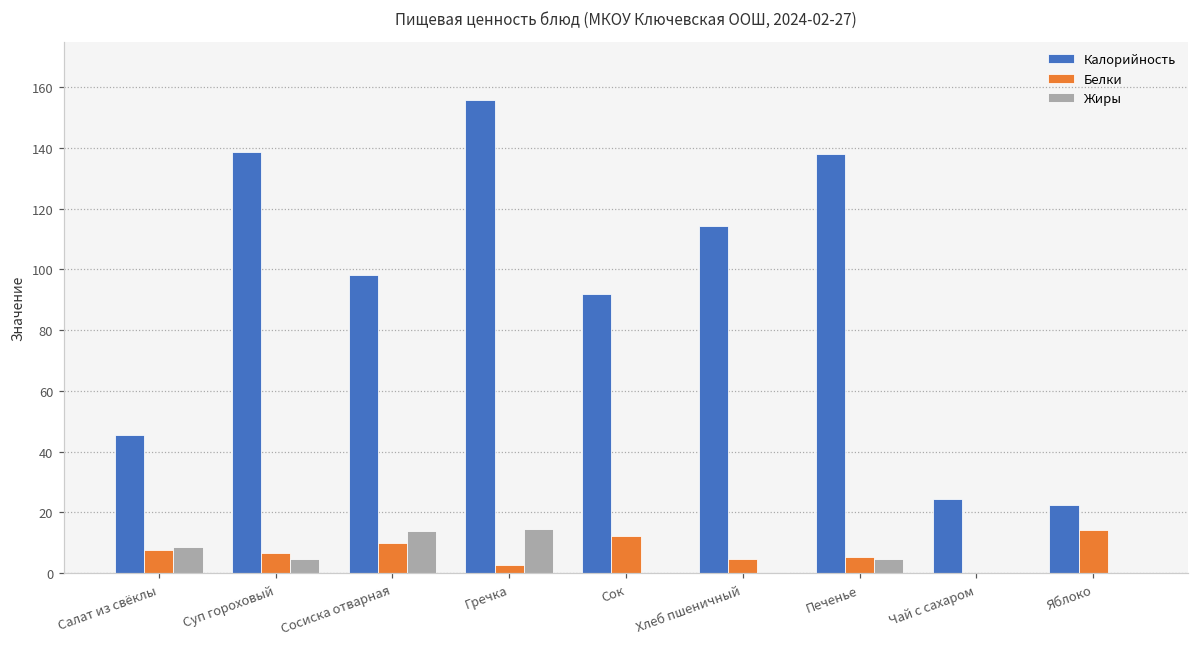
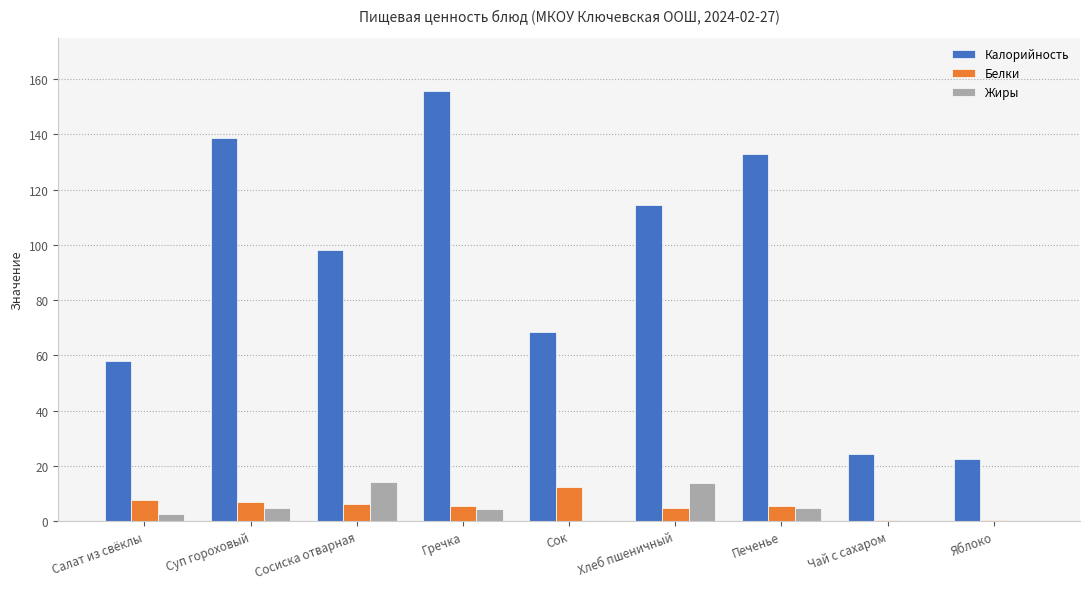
  {
    "Калорийность": {
-     "Салат из свёклы": 46,
+     "Салат из свёклы": 58,
      "Суп гороховый": 139,
      "Сосиска отварная": 98,
      "Гречка": 156,
-     "Сок": 92,
+     "Сок": 68,
      "Хлеб пшеничный": 114,
-     "Печенье": 138,
+     "Печенье": 133,
      "Чай с сахаром": 24,
      "Яблоко": 22
    },
    "Белки": {
      "Салат из свёклы": 8,
      "Суп гороховый": 7,
-     "Сосиска отварная": 10,
-     "Гречка": 3,
+     "Сосиска отварная": 6,
+     "Гречка": 6,
      "Сок": 12,
      "Хлеб пшеничный": 5,
      "Печенье": 5,
-     "Яблоко": 14
+     "Яблоко": 0
    },
    "Жиры": {
-     "Салат из свёклы": 9,
+     "Салат из свёклы": 3,
      "Суп гороховый": 5,
      "Сосиска отварная": 14,
-     "Гречка": 15,
-     "Хлеб пшеничный": 1,
+     "Гречка": 4,
+     "Хлеб пшеничный": 14,
      "Печенье": 5,
      "Чай с сахаром": 0,
      "Яблоко": 0
    }
  }
